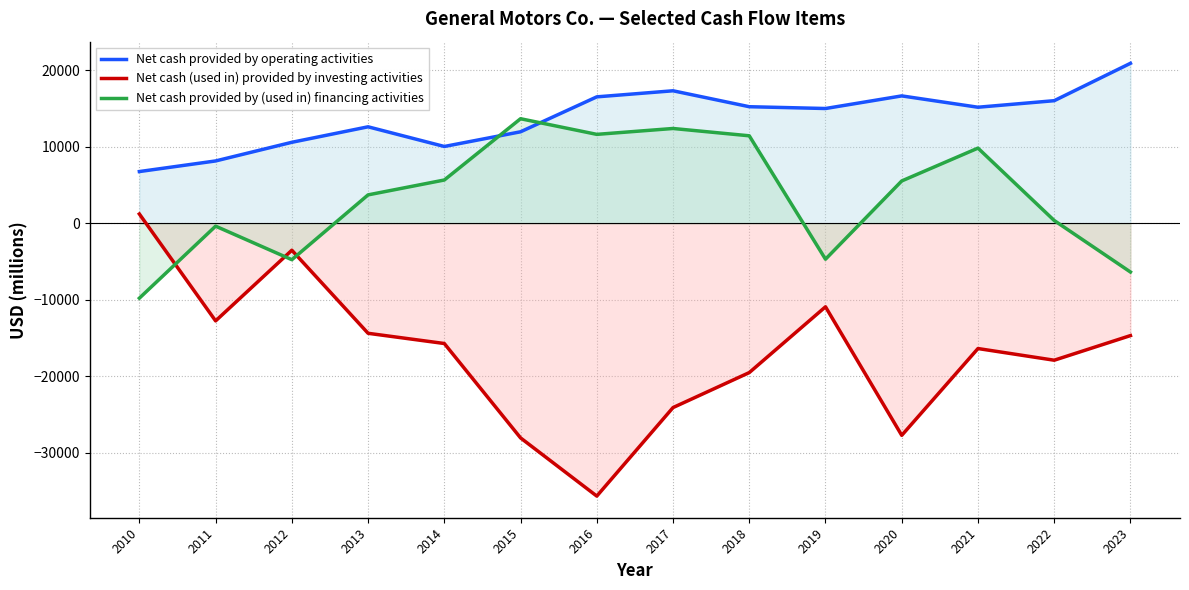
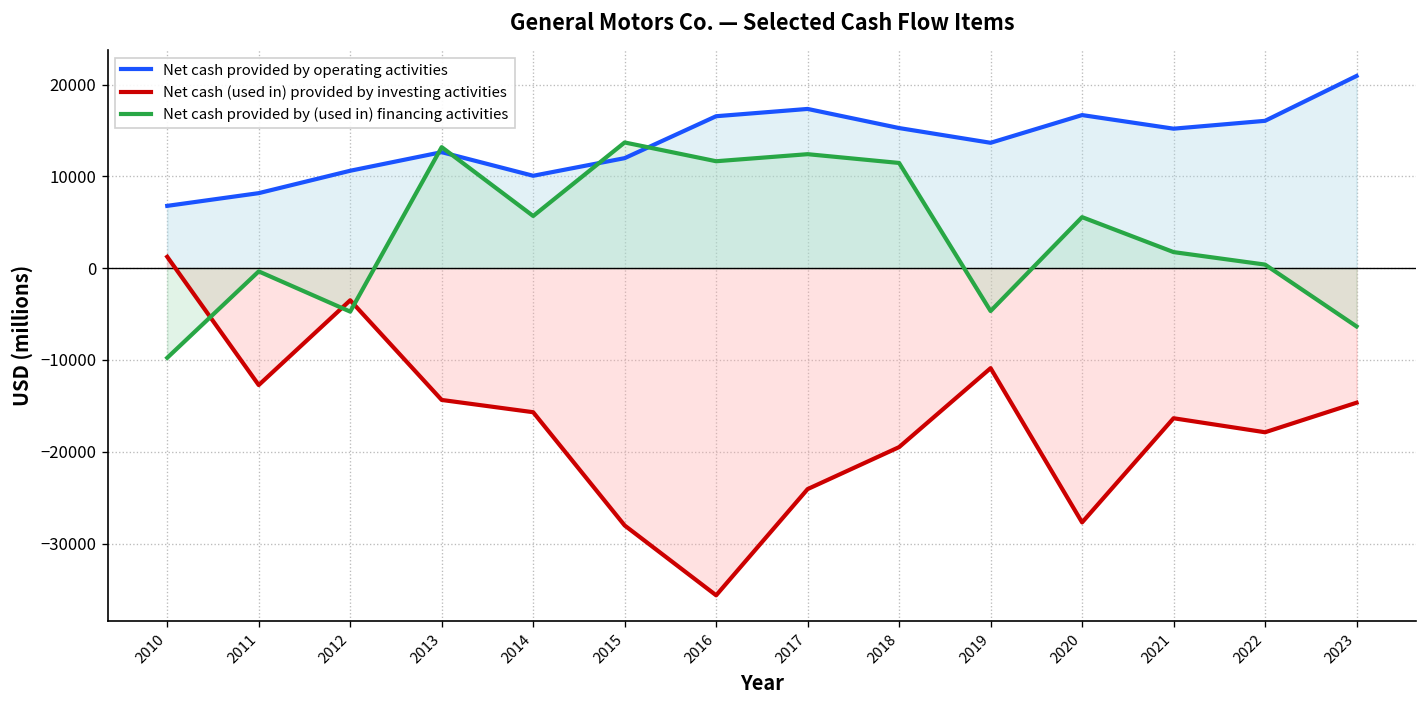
  {
    "Net cash provided by operating activities": {
      "2010": 7000,
      "2011": 8000,
      "2012": 11000,
      "2013": 13000,
      "2014": 10000,
      "2015": 12000,
      "2016": 17000,
      "2017": 17000,
      "2018": 15000,
-     "2019": 15000,
+     "2019": 14000,
      "2020": 17000,
      "2021": 15000,
      "2022": 16000,
      "2023": 21000
    },
    "Net cash (used in) provided by investing activities": {
      "2011": -13000,
      "2012": -4000,
      "2013": -14000,
      "2014": -16000,
      "2015": -28000,
      "2016": -36000,
      "2017": -24000,
      "2018": -19000,
      "2019": -11000,
      "2020": -28000,
      "2021": -16000,
      "2022": -18000,
      "2023": -15000
    },
    "Net cash provided by (used in) financing activities": {
      "2010": -10000,
      "2011": 0,
      "2012": -5000,
-     "2013": 4000,
+     "2013": 13000,
      "2019": -5000,
-     "2021": 10000,
+     "2021": 2000,
      "2023": -6000
    }
  }
